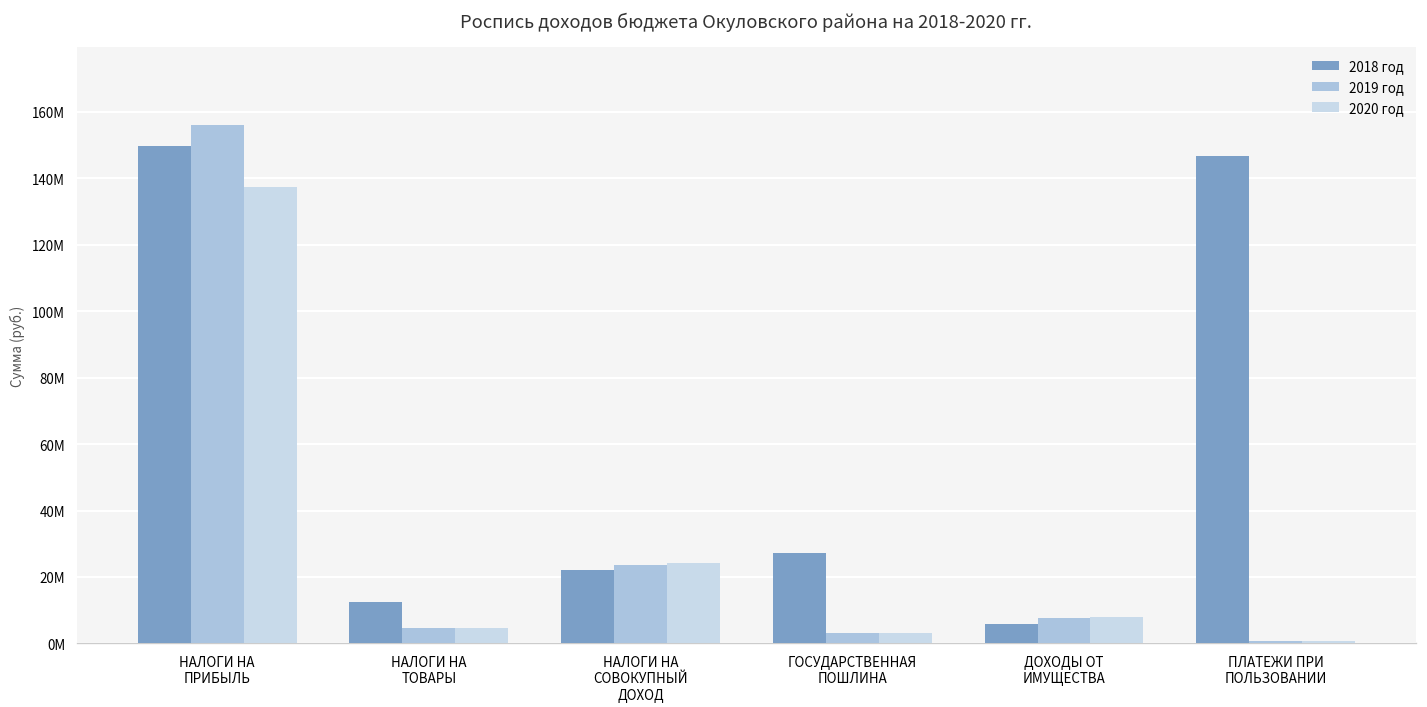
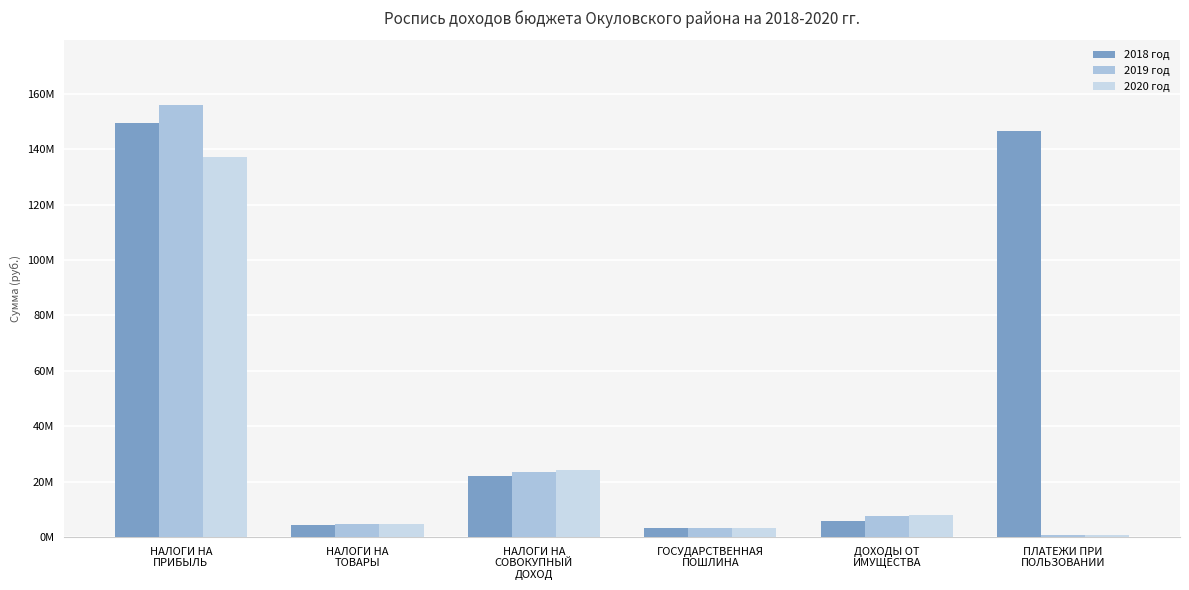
  {
    "2018 год": {
      "НАЛОГИ НА ПРИБЫЛЬ": 150000000,
-     "НАЛОГИ НА ТОВАРЫ": 12000000,
+     "НАЛОГИ НА ТОВАРЫ": 4000000,
      "НАЛОГИ НА СОВОКУПНЫЙ ДОХОД": 22000000,
-     "ГОСУДАРСТВЕННАЯ ПОШЛИНА": 27000000,
+     "ГОСУДАРСТВЕННАЯ ПОШЛИНА": 3000000,
      "ДОХОДЫ ОТ ИМУЩЕСТВА": 6000000,
      "ПЛАТЕЖИ ПРИ ПОЛЬЗОВАНИИ": 147000000
    }
  }
